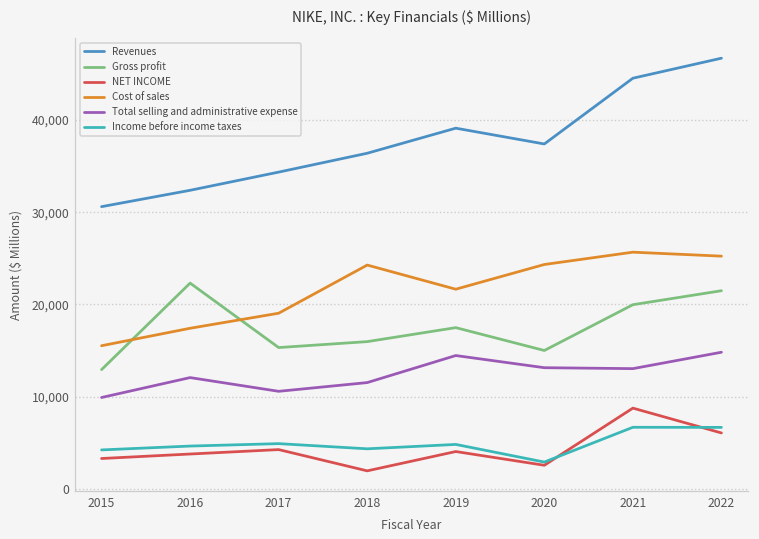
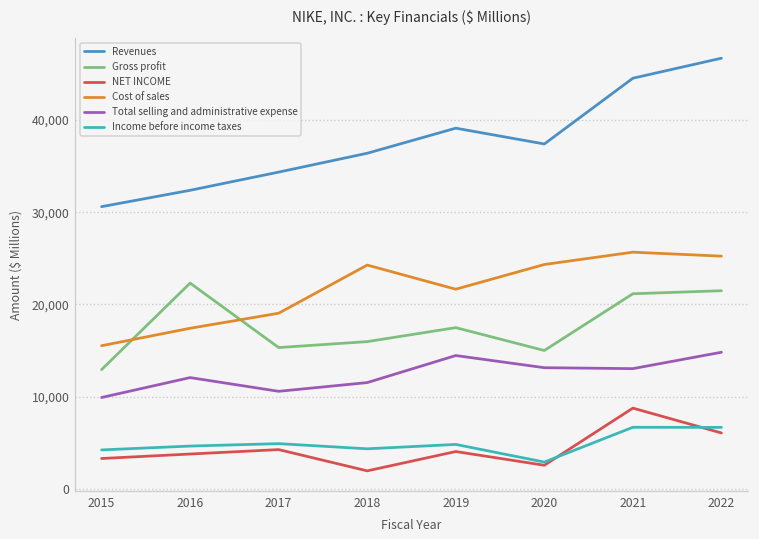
  {
    "Gross profit": {
      "2015": "13,000",
      "2016": "22,000",
      "2017": "15,000",
      "2018": "16,000",
      "2019": "17,000",
      "2020": "15,000",
-     "2021": "20,000",
+     "2021": "21,000",
      "2022": "21,000"
    },
    "NET INCOME": {
      "2015": "3,000",
      "2016": "4,000",
      "2017": "4,000",
      "2018": "2,000",
      "2019": "4,000",
      "2020": "3,000",
      "2021": "9,000",
      "2022": "6,000"
    },
    "Cost of sales": {
      "2015": "16,000",
      "2016": "17,000",
      "2017": "19,000",
      "2018": "24,000",
      "2019": "22,000",
      "2020": "24,000",
      "2021": "26,000",
      "2022": "25,000"
    },
    "Total selling and administrative expense": {
      "2015": "10,000",
      "2016": "12,000",
      "2017": "11,000",
      "2018": "12,000",
      "2019": "14,000",
      "2020": "13,000",
      "2021": "13,000",
      "2022": "15,000"
    }
  }
